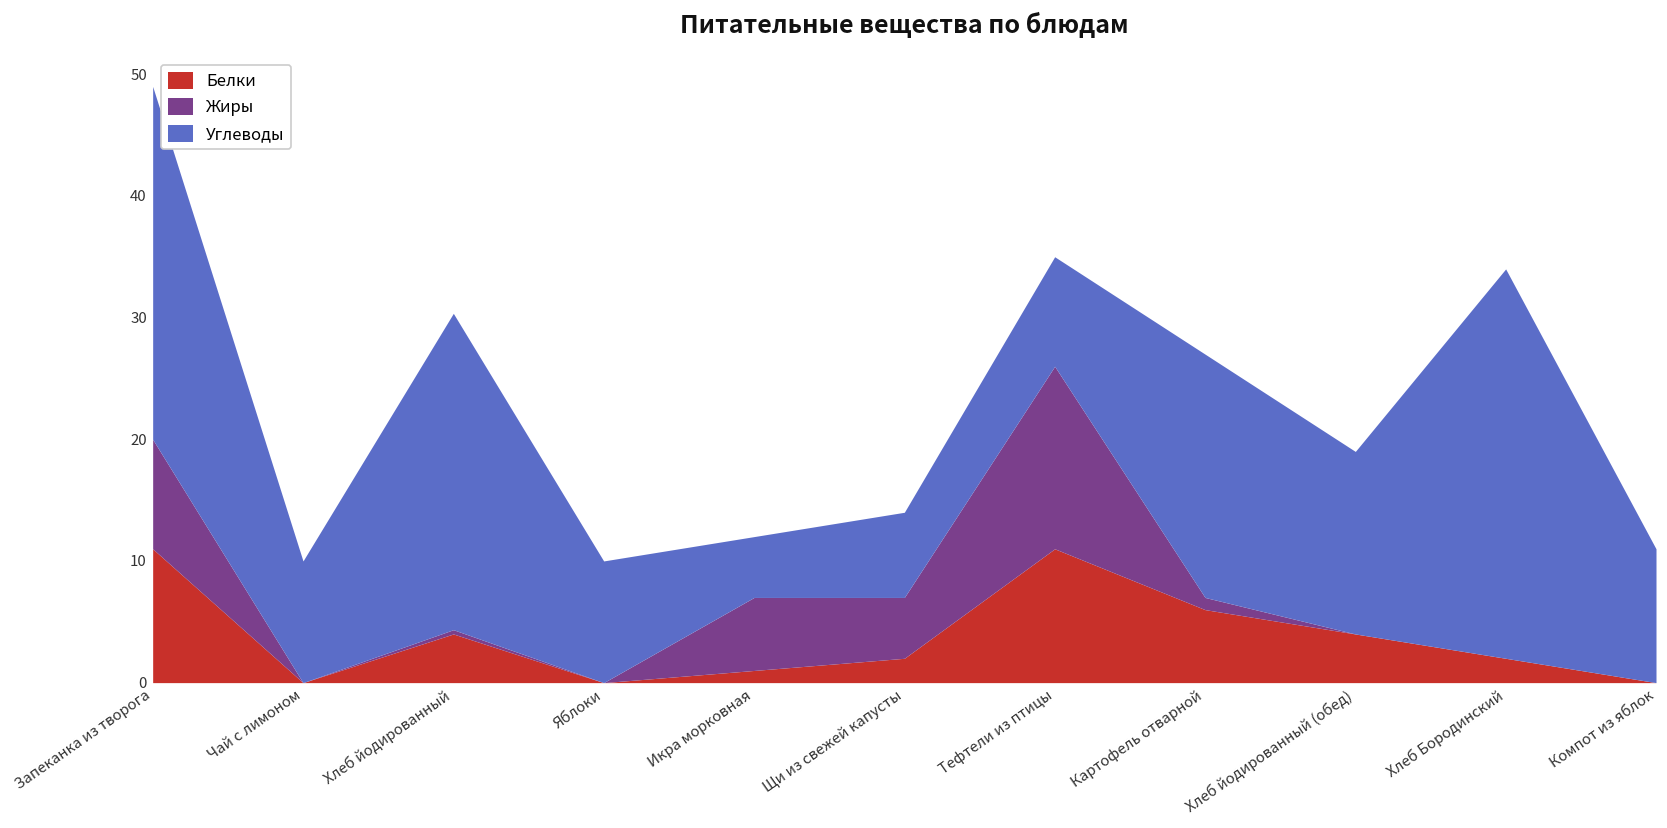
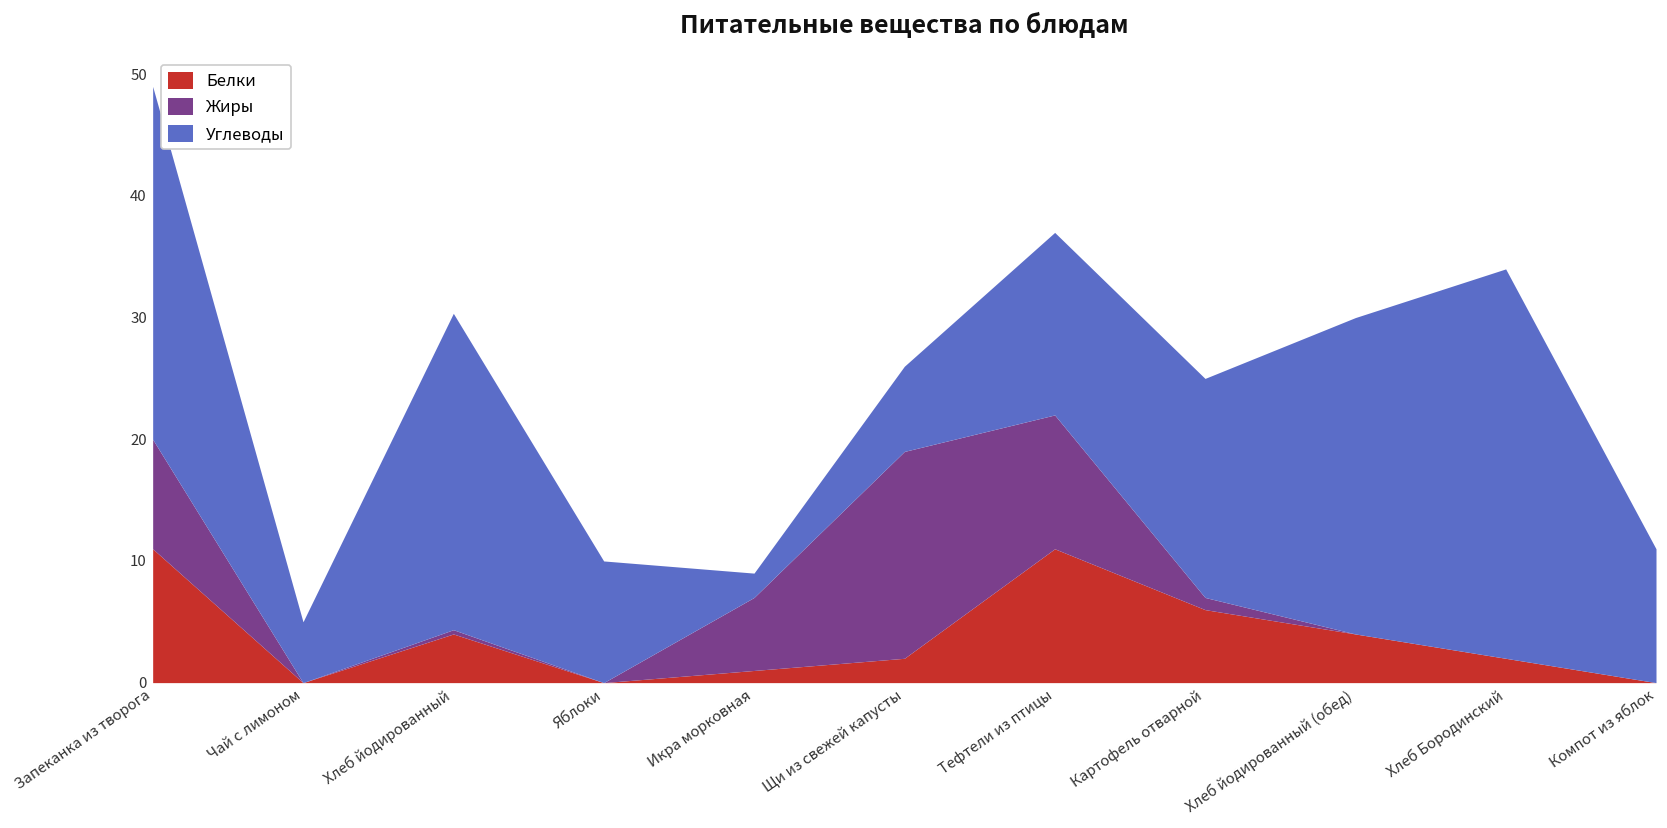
  {
    "Жиры": {
-     "Щи из свежей капусты": 5,
-     "Тефтели из птицы": 15
+     "Щи из свежей капусты": 17,
+     "Тефтели из птицы": 11
    },
    "Углеводы": {
      "Запеканка из творога": 29,
-     "Чай с лимоном": 10,
+     "Чай с лимоном": 5,
      "Хлеб йодированный": 26,
      "Яблоки": 10,
-     "Икра морковная": 5,
+     "Икра морковная": 2,
      "Щи из свежей капусты": 7,
-     "Тефтели из птицы": 9,
-     "Картофель отварной": 20,
-     "Хлеб йодированный (обед)": 15,
+     "Тефтели из птицы": 15,
+     "Картофель отварной": 18,
+     "Хлеб йодированный (обед)": 26,
      "Хлеб Бородинский": 32,
      "Компот из яблок": 11
    }
  }
